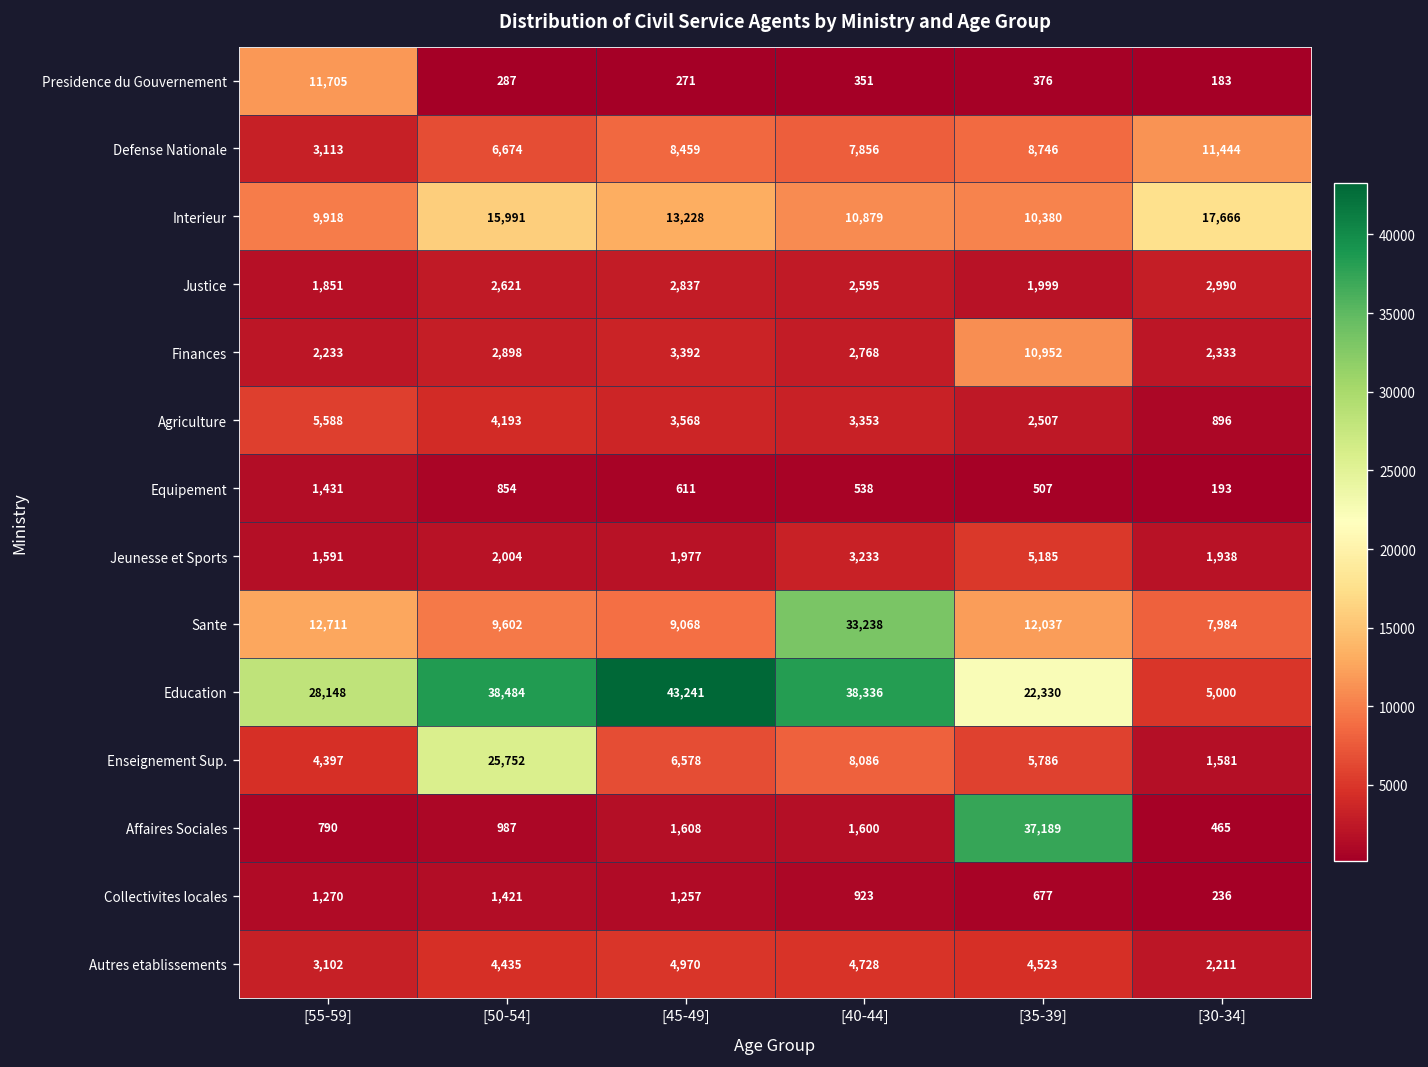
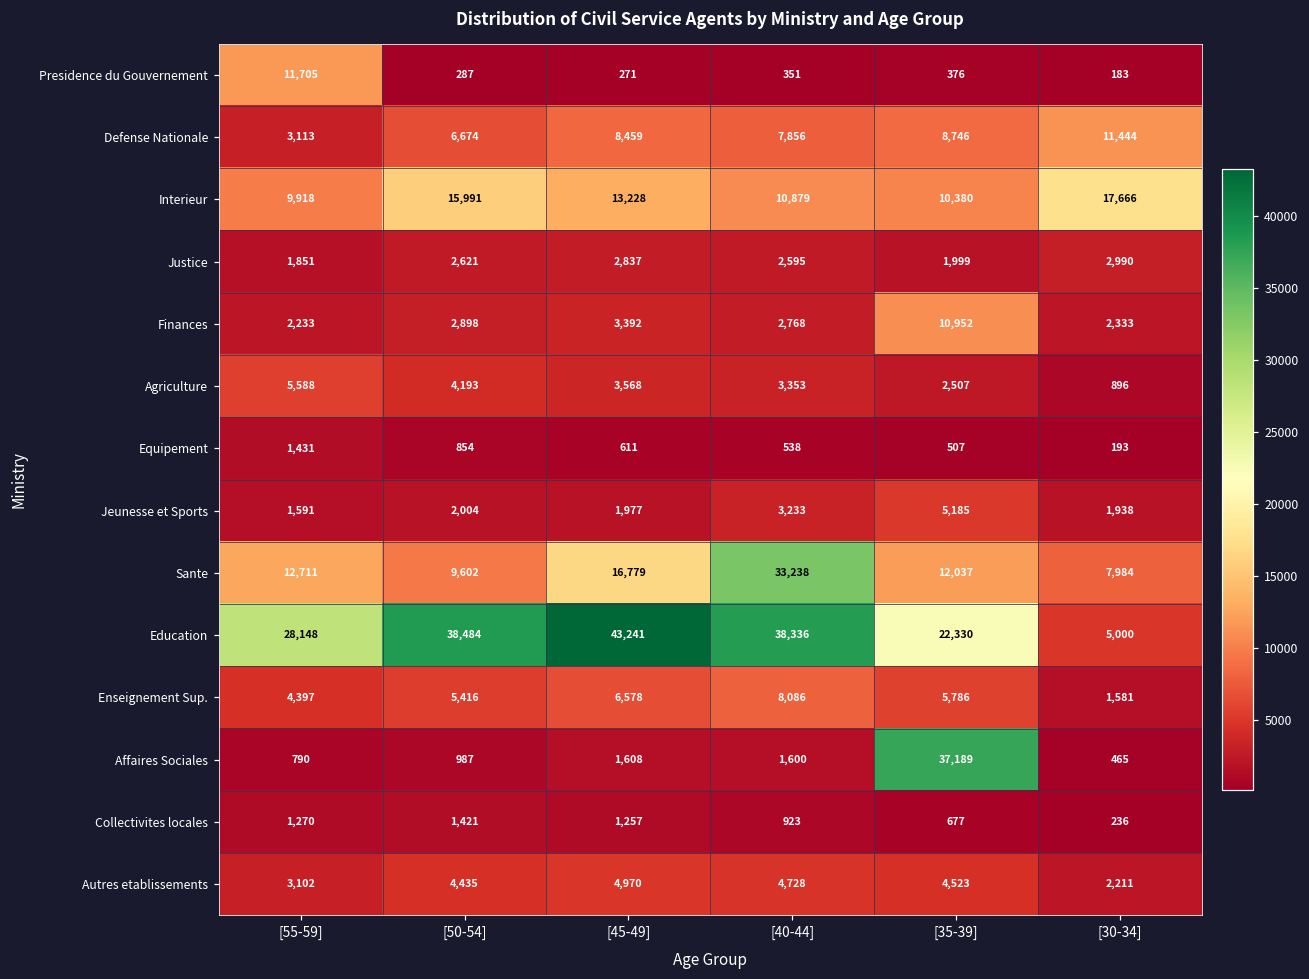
  {
    "Presidence du Gouvernement": {
      "[55-59]": "11,705",
      "[50-54]": "287",
      "[45-49]": "271",
      "[40-44]": "351",
      "[35-39]": "376",
      "[30-34]": "183"
    },
    "Defense Nationale": {
      "[55-59]": "3,113",
      "[50-54]": "6,674",
      "[45-49]": "8,459",
      "[40-44]": "7,856",
      "[35-39]": "8,746",
      "[30-34]": "11,444"
    },
    "Interieur": {
      "[55-59]": "9,918",
      "[50-54]": "15,991",
      "[45-49]": "13,228",
      "[40-44]": "10,879",
      "[35-39]": "10,380",
      "[30-34]": "17,666"
    },
    "Justice": {
      "[55-59]": "1,851",
      "[50-54]": "2,621",
      "[45-49]": "2,837",
      "[40-44]": "2,595",
      "[35-39]": "1,999",
      "[30-34]": "2,990"
    },
    "Finances": {
      "[55-59]": "2,233",
      "[50-54]": "2,898",
      "[45-49]": "3,392",
      "[40-44]": "2,768",
      "[35-39]": "10,952",
      "[30-34]": "2,333"
    },
    "Agriculture": {
      "[55-59]": "5,588",
      "[50-54]": "4,193",
      "[45-49]": "3,568",
      "[40-44]": "3,353",
      "[35-39]": "2,507",
      "[30-34]": "896"
    },
    "Equipement": {
      "[55-59]": "1,431",
      "[50-54]": "854",
      "[45-49]": "611",
      "[40-44]": "538",
      "[35-39]": "507",
      "[30-34]": "193"
    },
    "Jeunesse et Sports": {
      "[55-59]": "1,591",
      "[50-54]": "2,004",
      "[45-49]": "1,977",
      "[40-44]": "3,233",
      "[35-39]": "5,185",
      "[30-34]": "1,938"
    },
    "Sante": {
      "[55-59]": "12,711",
      "[50-54]": "9,602",
-     "[45-49]": "9,068",
+     "[45-49]": "16,779",
      "[40-44]": "33,238",
      "[35-39]": "12,037",
      "[30-34]": "7,984"
    },
    "Education": {
      "[55-59]": "28,148",
      "[50-54]": "38,484",
      "[45-49]": "43,241",
      "[40-44]": "38,336",
      "[35-39]": "22,330",
      "[30-34]": "5,000"
    },
    "Enseignement Sup.": {
      "[55-59]": "4,397",
-     "[50-54]": "25,752",
+     "[50-54]": "5,416",
      "[45-49]": "6,578",
      "[40-44]": "8,086",
      "[35-39]": "5,786",
      "[30-34]": "1,581"
    },
    "Affaires Sociales": {
      "[55-59]": "790",
      "[50-54]": "987",
      "[45-49]": "1,608",
      "[40-44]": "1,600",
      "[35-39]": "37,189",
      "[30-34]": "465"
    },
    "Collectivites locales": {
      "[55-59]": "1,270",
      "[50-54]": "1,421",
      "[45-49]": "1,257",
      "[40-44]": "923",
      "[35-39]": "677",
      "[30-34]": "236"
    },
    "Autres etablissements": {
      "[55-59]": "3,102",
      "[50-54]": "4,435",
      "[45-49]": "4,970",
      "[40-44]": "4,728",
      "[35-39]": "4,523",
      "[30-34]": "2,211"
    }
  }
